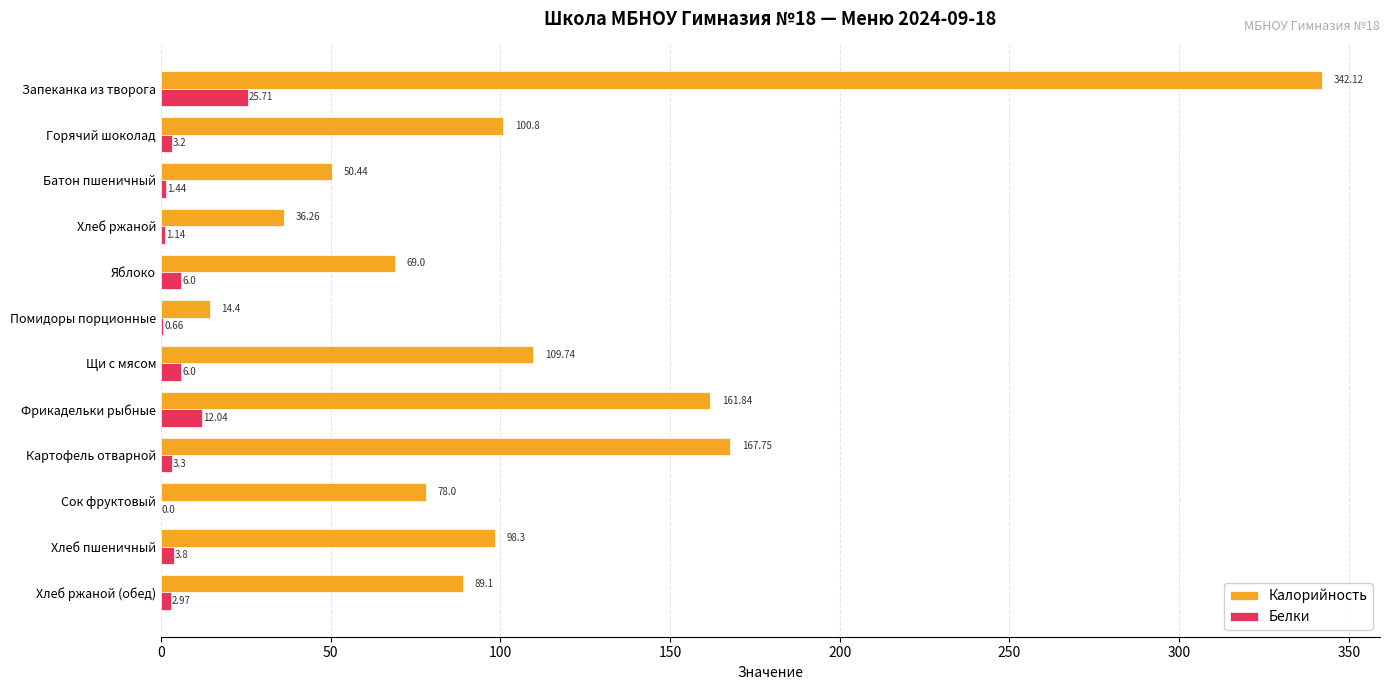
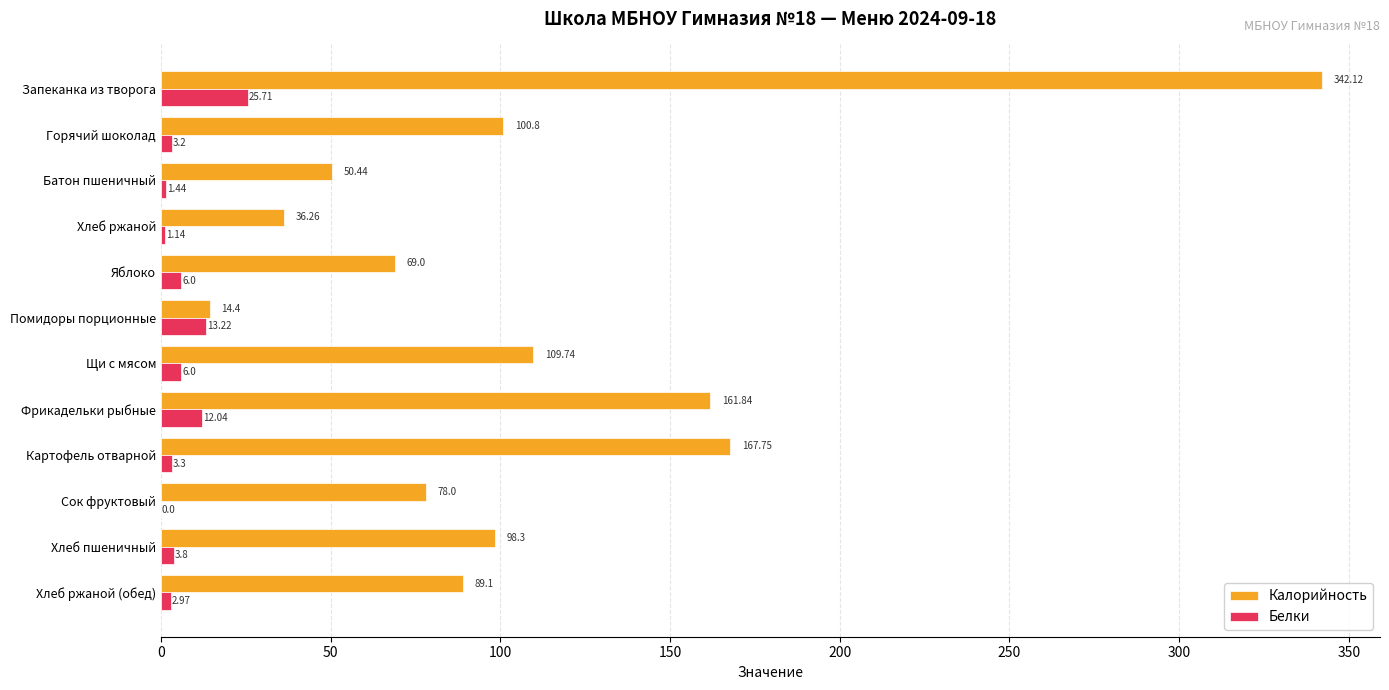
  {
    "Калорийность": {
      "Запеканка из творога": 342.12,
      "Горячий шоколад": 100.8,
      "Батон пшеничный": 50.44,
      "Хлеб ржаной": 36.26,
      "Яблоко": 69.0,
      "Помидоры порционные": 14.4,
      "Щи с мясом": 109.74,
      "Фрикадельки рыбные": 161.84,
      "Картофель отварной": 167.75,
      "Сок фруктовый": 78.0,
      "Хлеб пшеничный": 98.3,
      "Хлеб ржаной (обед)": 89.1
    },
    "Белки": {
      "Запеканка из творога": 25.71,
      "Горячий шоколад": 3.2,
      "Батон пшеничный": 1.44,
      "Хлеб ржаной": 1.14,
      "Яблоко": 6.0,
-     "Помидоры порционные": 0.66,
+     "Помидоры порционные": 13.22,
      "Щи с мясом": 6.0,
      "Фрикадельки рыбные": 12.04,
      "Картофель отварной": 3.3,
      "Сок фруктовый": 0.0,
      "Хлеб пшеничный": 3.8,
      "Хлеб ржаной (обед)": 2.97
    }
  }
